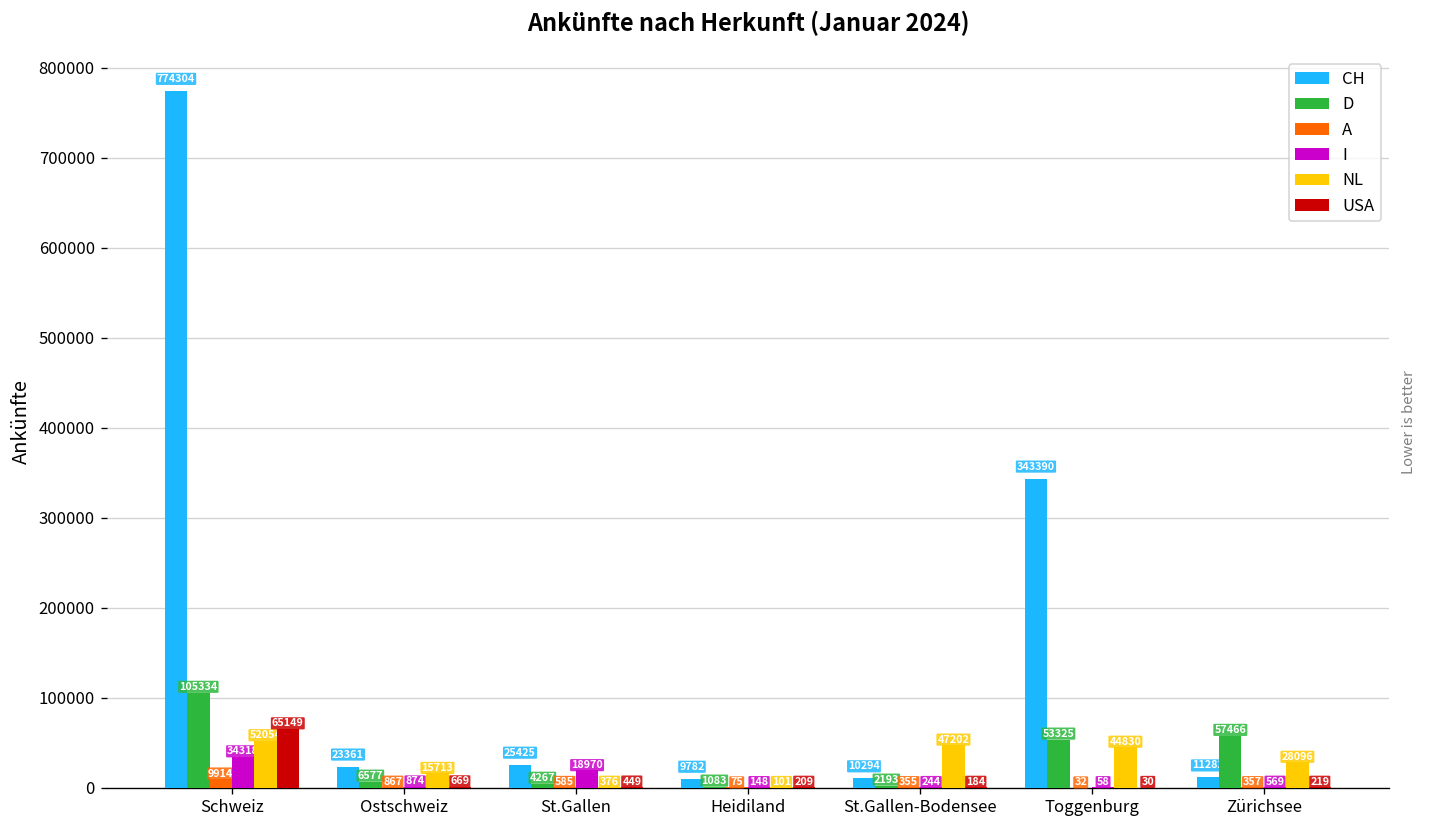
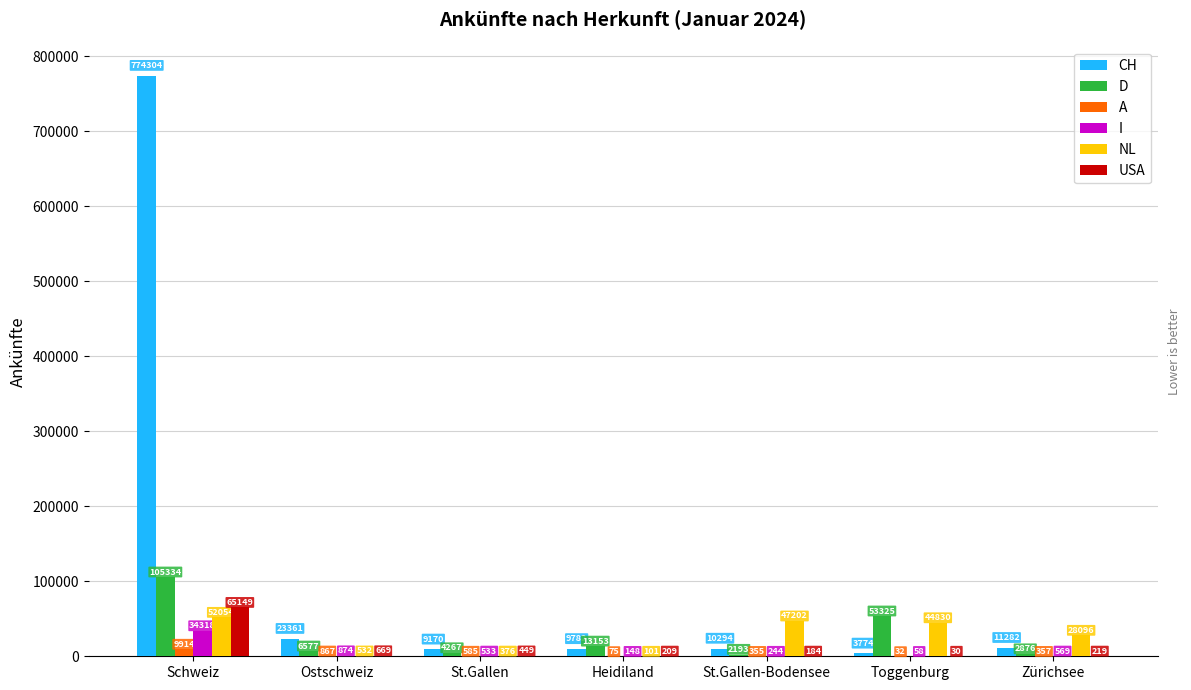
  {
    "CH": {
-     "St.Gallen": 25425,
-     "Toggenburg": 343390
+     "St.Gallen": 9170,
+     "Toggenburg": 3774
    },
    "D": {
-     "Heidiland": 1083,
-     "Zürichsee": 57466
+     "Heidiland": 13153,
+     "Zürichsee": 2876
    },
    "I": {
-     "St.Gallen": 18970
+     "St.Gallen": 533
    },
    "NL": {
-     "Ostschweiz": 15713
+     "Ostschweiz": 532
    }
  }
